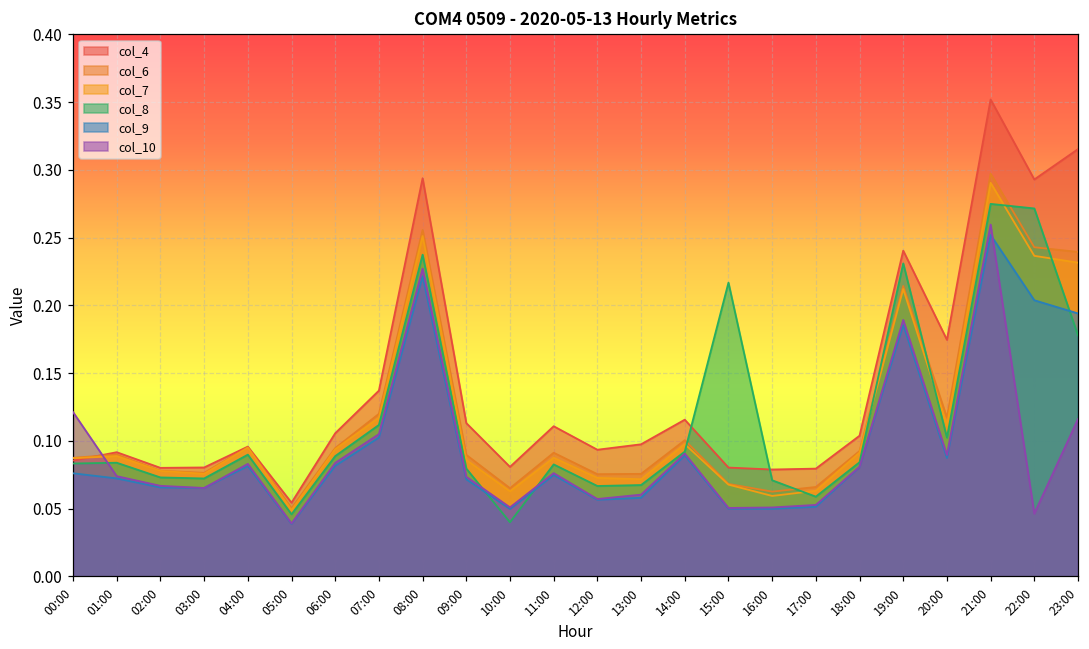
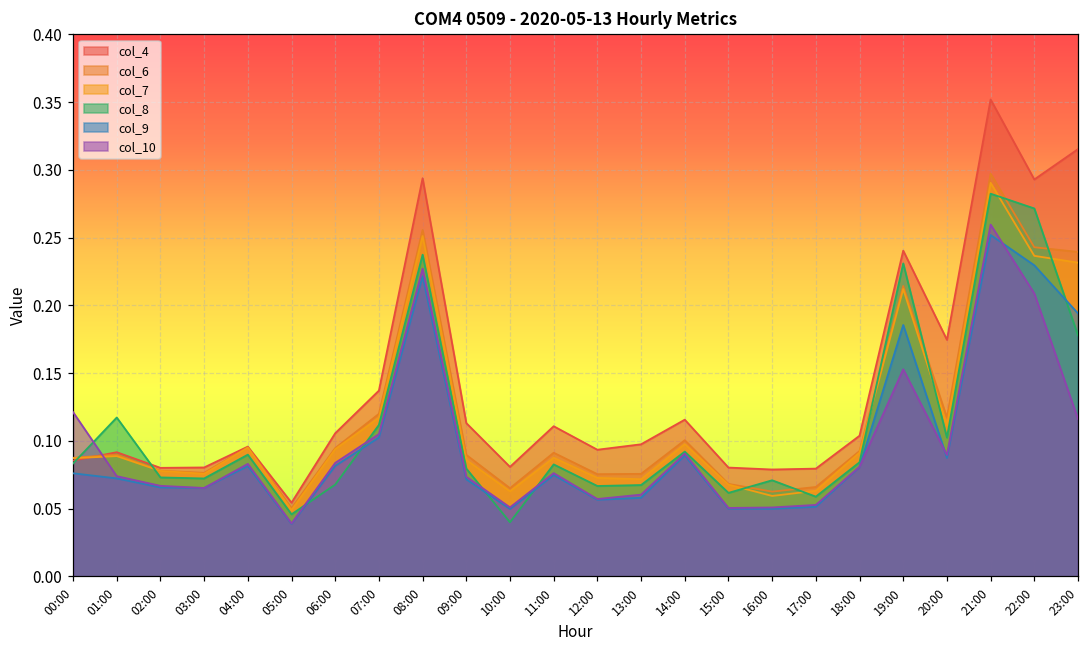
  {
    "col_8": {
      "00:00": 0.083,
-     "01:00": 0.084,
+     "01:00": 0.117,
      "02:00": 0.073,
      "03:00": 0.072,
      "04:00": 0.090,
      "05:00": 0.046,
-     "06:00": 0.089,
+     "06:00": 0.068,
      "07:00": 0.112,
      "08:00": 0.237,
      "09:00": 0.080,
      "10:00": 0.040,
      "11:00": 0.083,
      "12:00": 0.067,
      "13:00": 0.067,
-     "15:00": 0.217,
+     "15:00": 0.062,
      "16:00": 0.071,
      "17:00": 0.059,
      "18:00": 0.084,
      "19:00": 0.231,
      "20:00": 0.102,
-     "21:00": 0.275,
+     "21:00": 0.282,
      "22:00": 0.272,
      "23:00": 0.178
    },
    "col_9": {
      "00:00": 0.076,
      "06:00": 0.082,
      "07:00": 0.102,
      "08:00": 0.221,
      "13:00": 0.058,
      "19:00": 0.186,
      "20:00": 0.087,
      "21:00": 0.252,
-     "22:00": 0.204,
+     "22:00": 0.230,
      "23:00": 0.194
    },
    "col_10": {
      "00:00": 0.121,
      "06:00": 0.084,
      "07:00": 0.105,
      "08:00": 0.227,
      "13:00": 0.060,
-     "19:00": 0.189,
+     "19:00": 0.153,
      "20:00": 0.090,
      "21:00": 0.260,
-     "22:00": 0.046,
+     "22:00": 0.209,
      "23:00": 0.116
    }
  }
